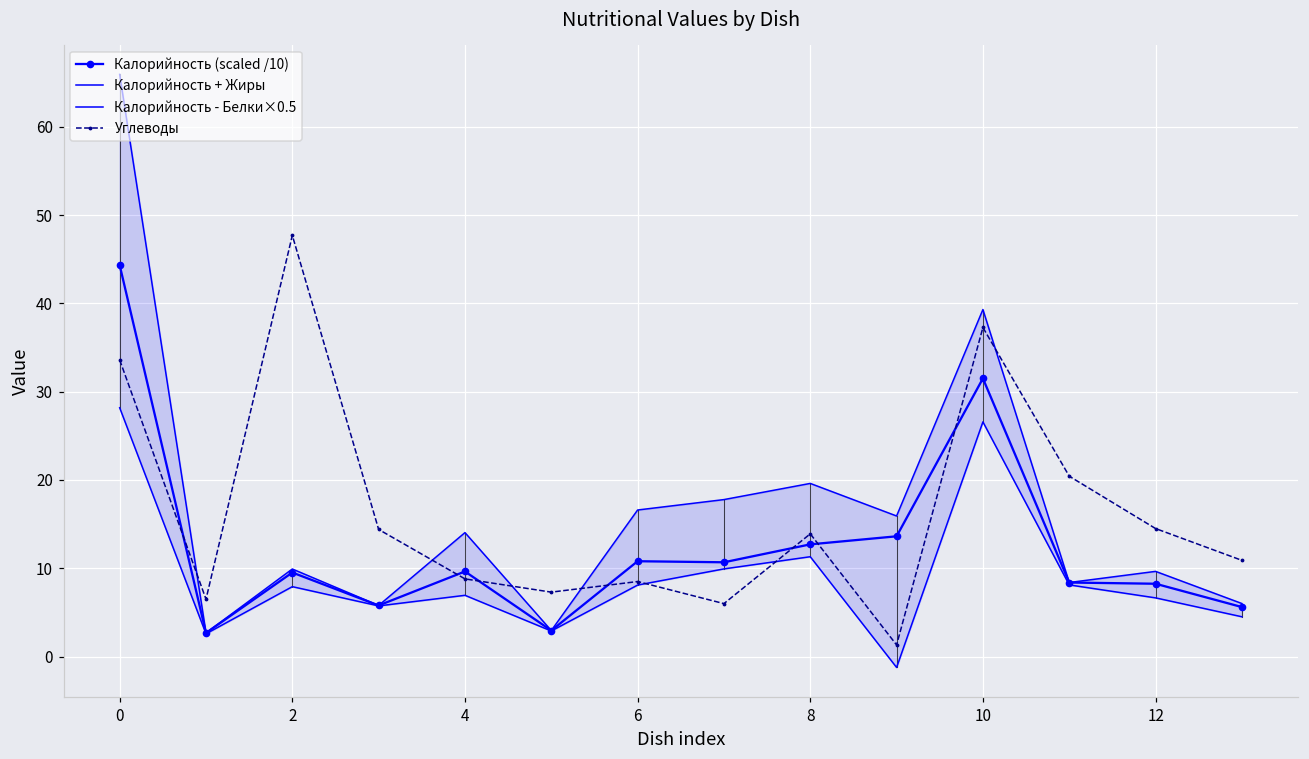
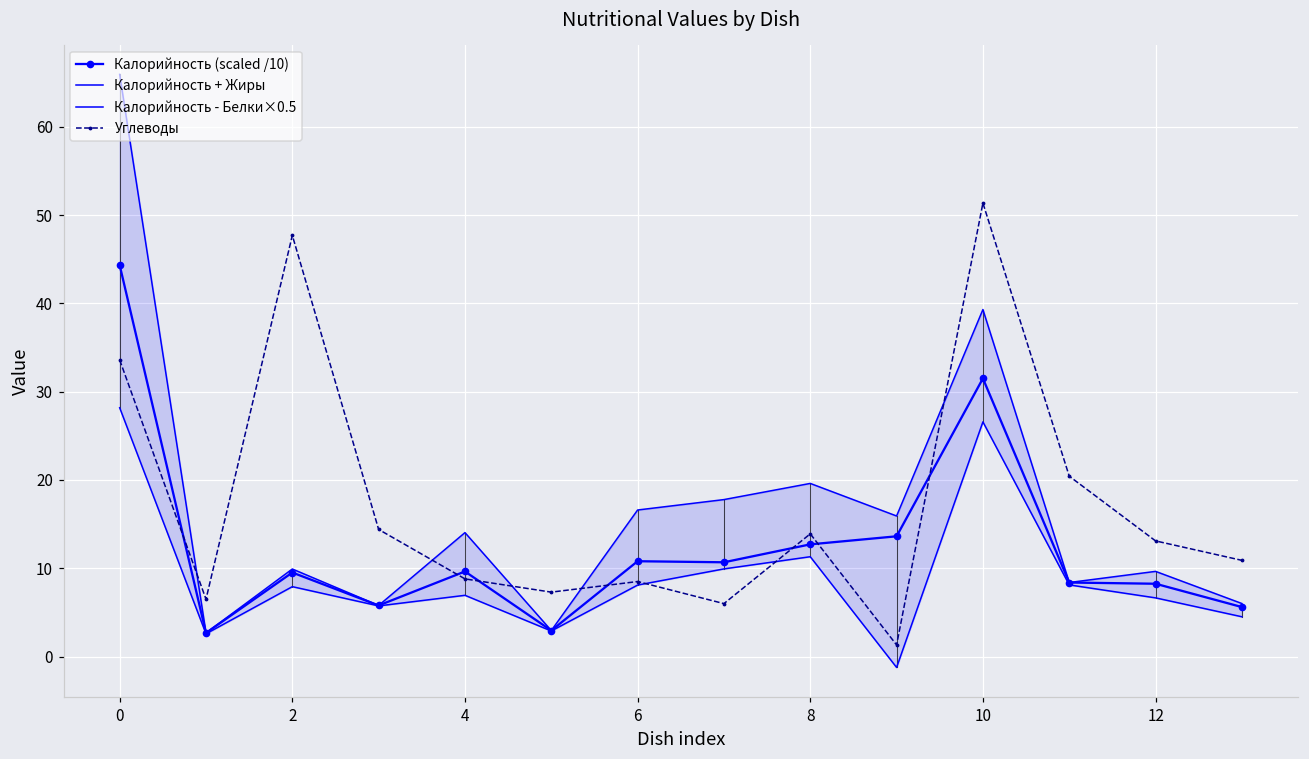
  {
    "Углеводы": {
      "0": 34,
      "2": 48,
      "4": 9,
      "6": 9,
      "8": 14,
-     "10": 37,
-     "12": 15
+     "10": 51,
+     "12": 13
    }
  }
